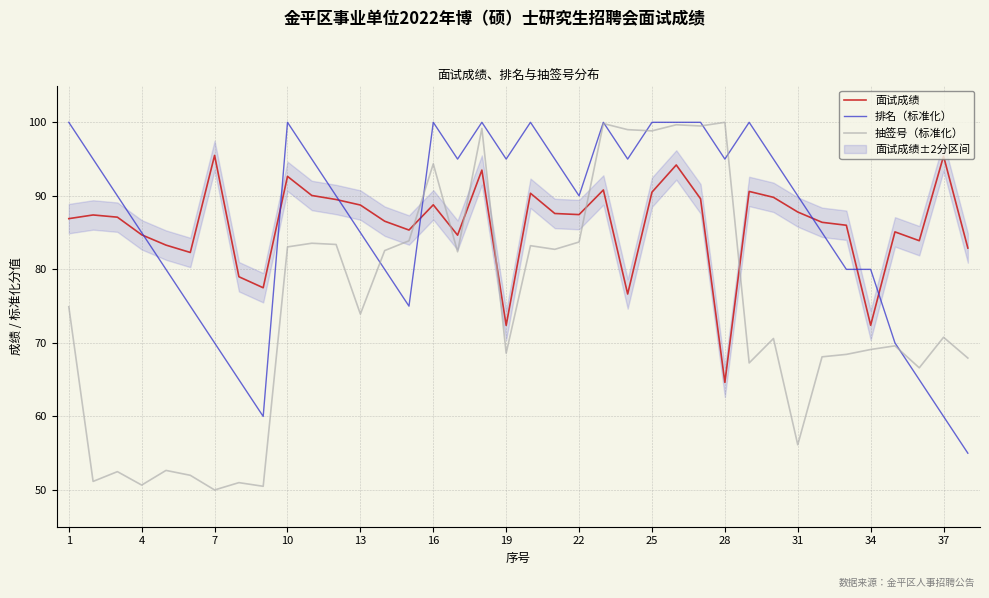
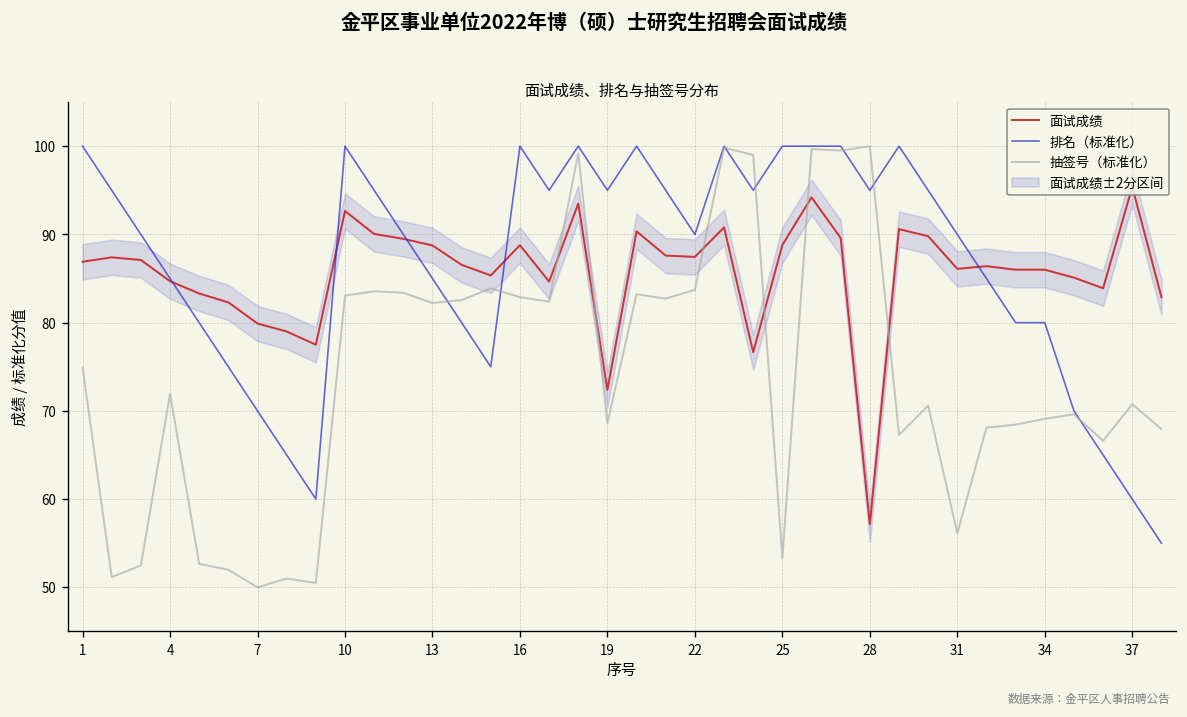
  {
    "面试成绩": {
      "1": 87,
-     "7": 96,
+     "7": 80,
      "10": 93,
      "13": 89,
      "16": 89,
      "19": 72,
      "22": 87,
-     "25": 91,
-     "28": 65,
-     "31": 88,
-     "34": 72
+     "25": 89,
+     "28": 57,
+     "31": 86,
+     "34": 86
    },
    "抽签号（标准化）": {
      "1": 75,
-     "4": 51,
+     "4": 72,
      "7": 50,
      "10": 83,
-     "13": 74,
-     "16": 94,
+     "13": 82,
+     "16": 83,
      "19": 69,
      "22": 84,
-     "25": 99,
+     "25": 53,
      "28": 100,
      "31": 56,
      "34": 69,
      "37": 71
    }
  }
